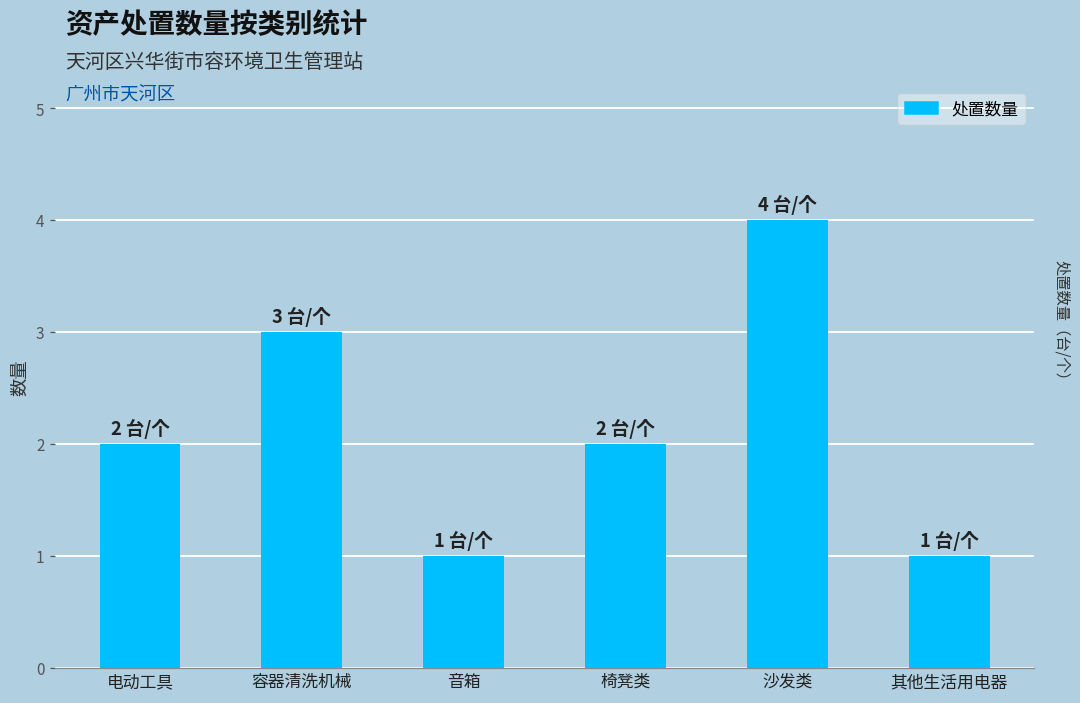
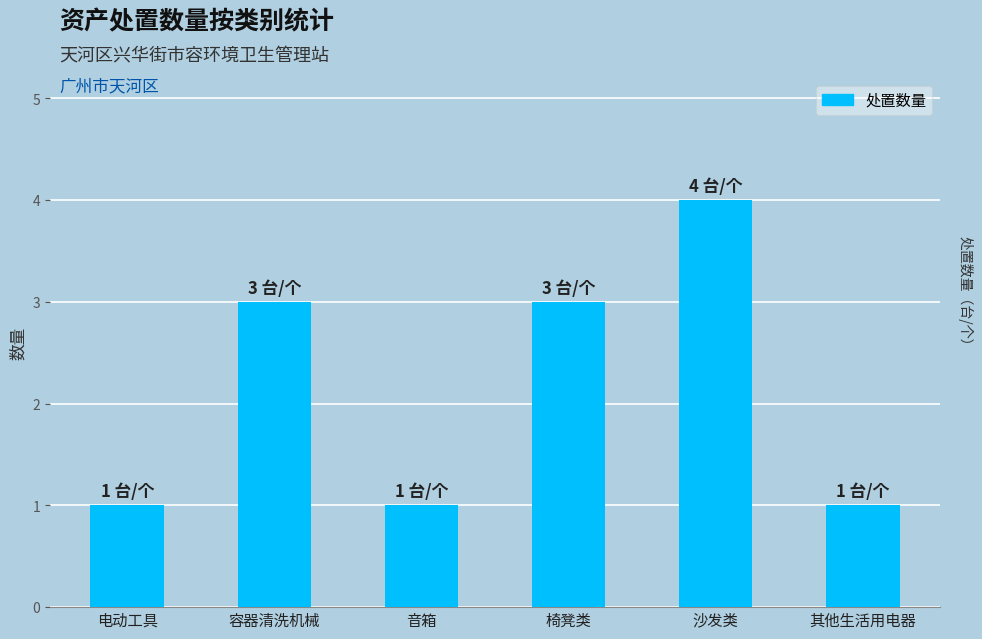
  {
-   "电动工具": 2,
+   "电动工具": 1,
    "容器清洗机械": 3,
    "音箱": 1,
-   "椅凳类": 2,
+   "椅凳类": 3,
    "沙发类": 4,
    "其他生活用电器": 1
  }
